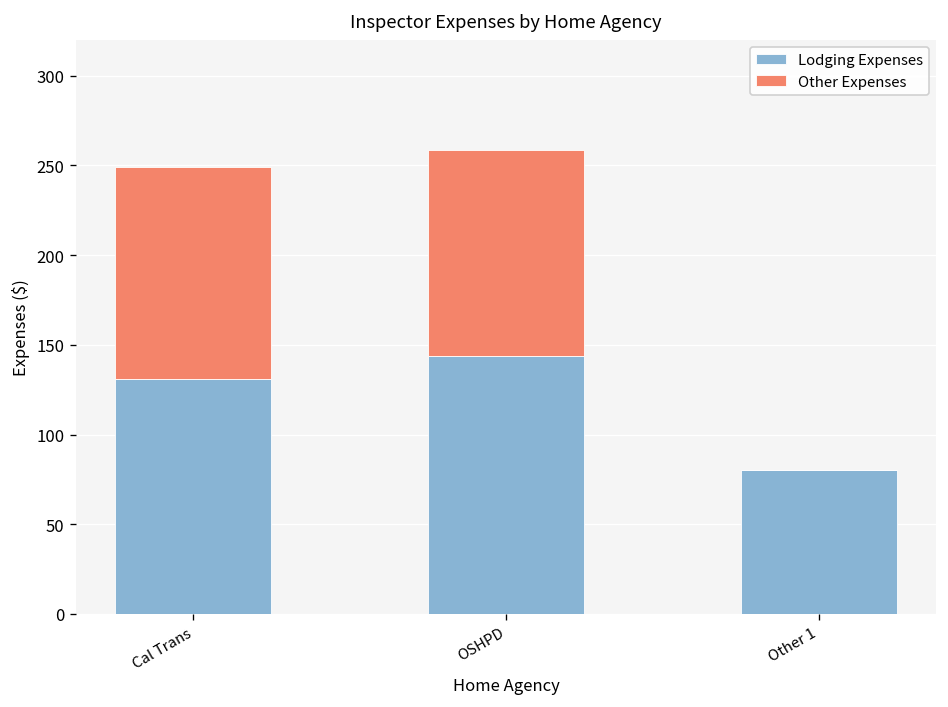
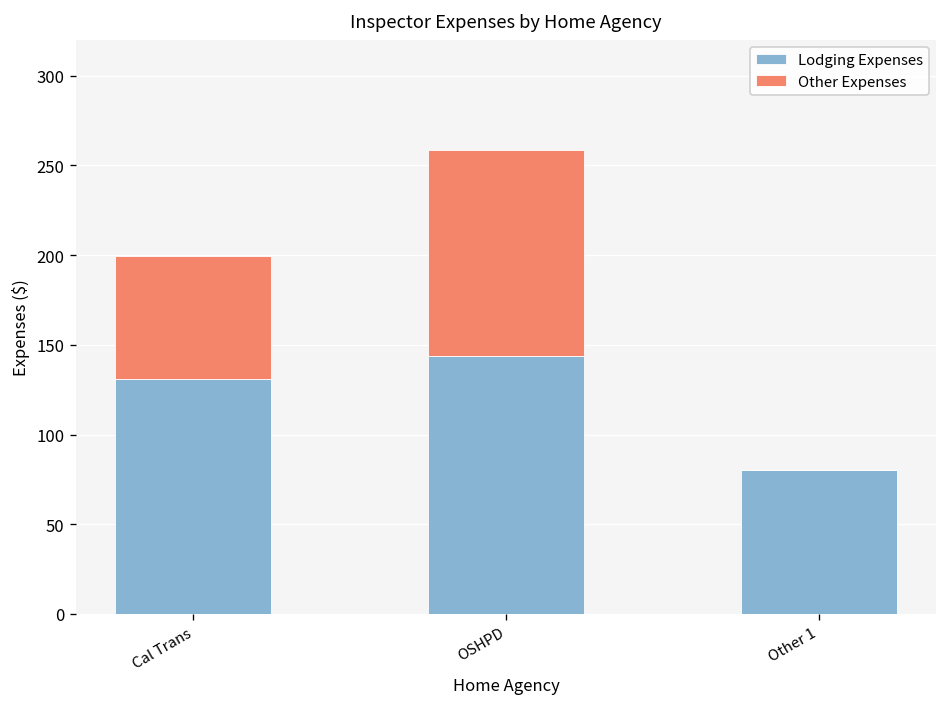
  {
    "Lodging Expenses": {
      "Cal Trans": 131,
      "OSHPD": 144,
      "Other 1": 80
    },
    "Other Expenses": {
-     "Cal Trans": 118,
+     "Cal Trans": 69,
      "OSHPD": 115,
      "Other 1": 0
    }
  }
